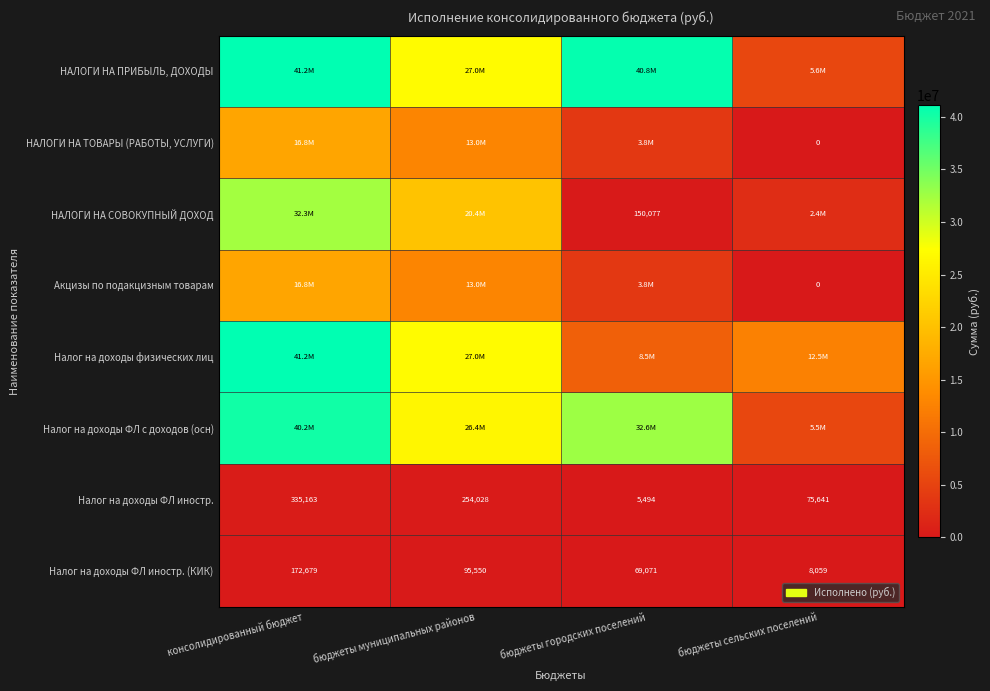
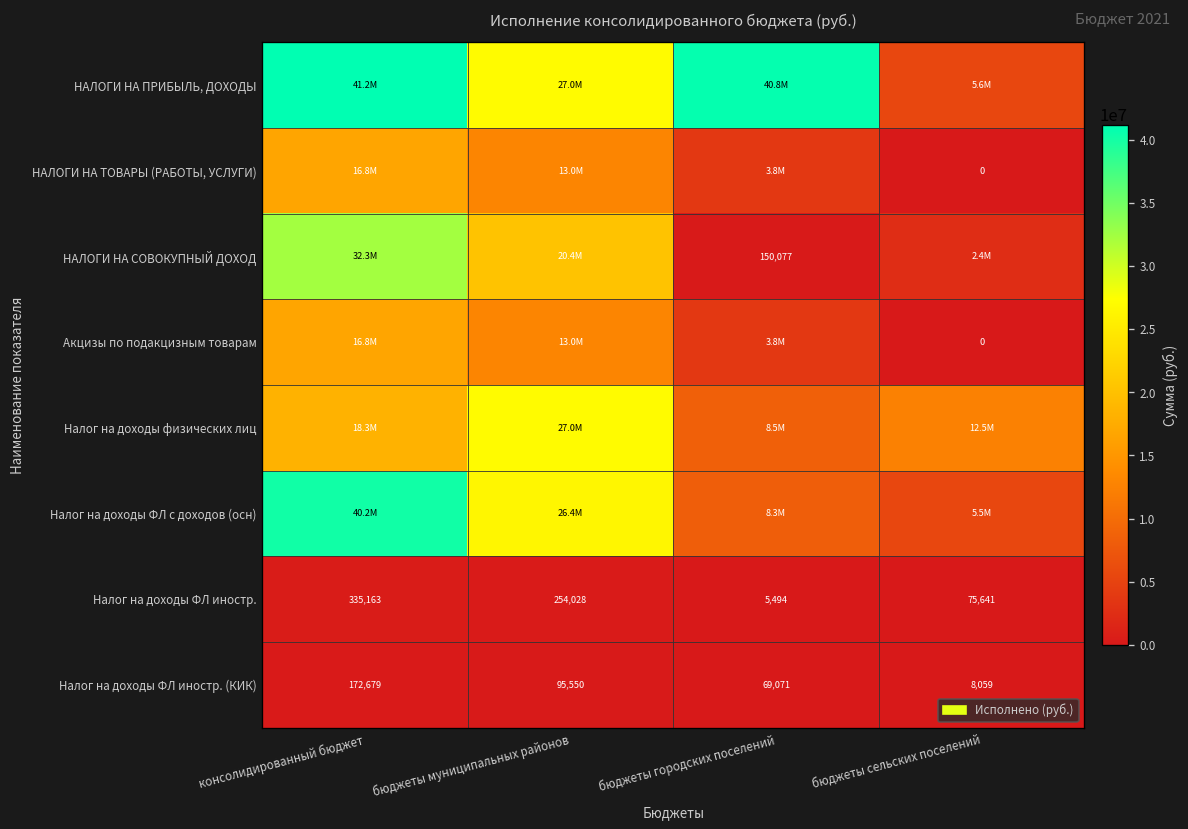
  {
    "НАЛОГИ НА ПРИБЫЛЬ, ДОХОДЫ": {
      "консолидированный бюджет": "41.2M",
      "бюджеты муниципальных районов": "27.0M",
      "бюджеты городских поселений": "40.8M",
      "бюджеты сельских поселений": "5.6M"
    },
    "НАЛОГИ НА ТОВАРЫ (РАБОТЫ, УСЛУГИ)": {
      "консолидированный бюджет": "16.8M",
      "бюджеты муниципальных районов": "13.0M",
      "бюджеты городских поселений": "3.8M",
      "бюджеты сельских поселений": "0"
    },
    "НАЛОГИ НА СОВОКУПНЫЙ ДОХОД": {
      "консолидированный бюджет": "32.3M",
      "бюджеты муниципальных районов": "20.4M",
      "бюджеты городских поселений": "150,077",
      "бюджеты сельских поселений": "2.4M"
    },
    "Акцизы по подакцизным товарам": {
      "консолидированный бюджет": "16.8M",
      "бюджеты муниципальных районов": "13.0M",
      "бюджеты городских поселений": "3.8M",
      "бюджеты сельских поселений": "0"
    },
    "Налог на доходы физических лиц": {
-     "консолидированный бюджет": "41.2M",
+     "консолидированный бюджет": "18.3M",
      "бюджеты муниципальных районов": "27.0M",
      "бюджеты городских поселений": "8.5M",
      "бюджеты сельских поселений": "12.5M"
    },
    "Налог на доходы ФЛ с доходов (осн)": {
      "консолидированный бюджет": "40.2M",
      "бюджеты муниципальных районов": "26.4M",
-     "бюджеты городских поселений": "32.6M",
+     "бюджеты городских поселений": "8.3M",
      "бюджеты сельских поселений": "5.5M"
    },
    "Налог на доходы ФЛ иностр.": {
      "консолидированный бюджет": "335,163",
      "бюджеты муниципальных районов": "254,028",
      "бюджеты городских поселений": "5,494",
      "бюджеты сельских поселений": "75,641"
    },
    "Налог на доходы ФЛ иностр. (КИК)": {
      "консолидированный бюджет": "172,679",
      "бюджеты муниципальных районов": "95,550",
      "бюджеты городских поселений": "69,071",
      "бюджеты сельских поселений": "8,059"
    }
  }
